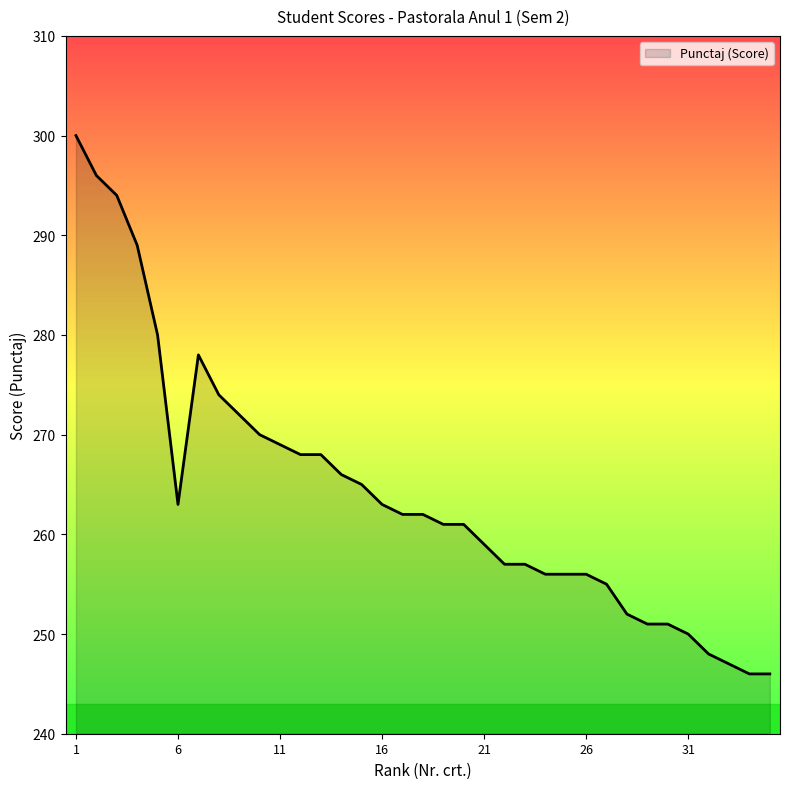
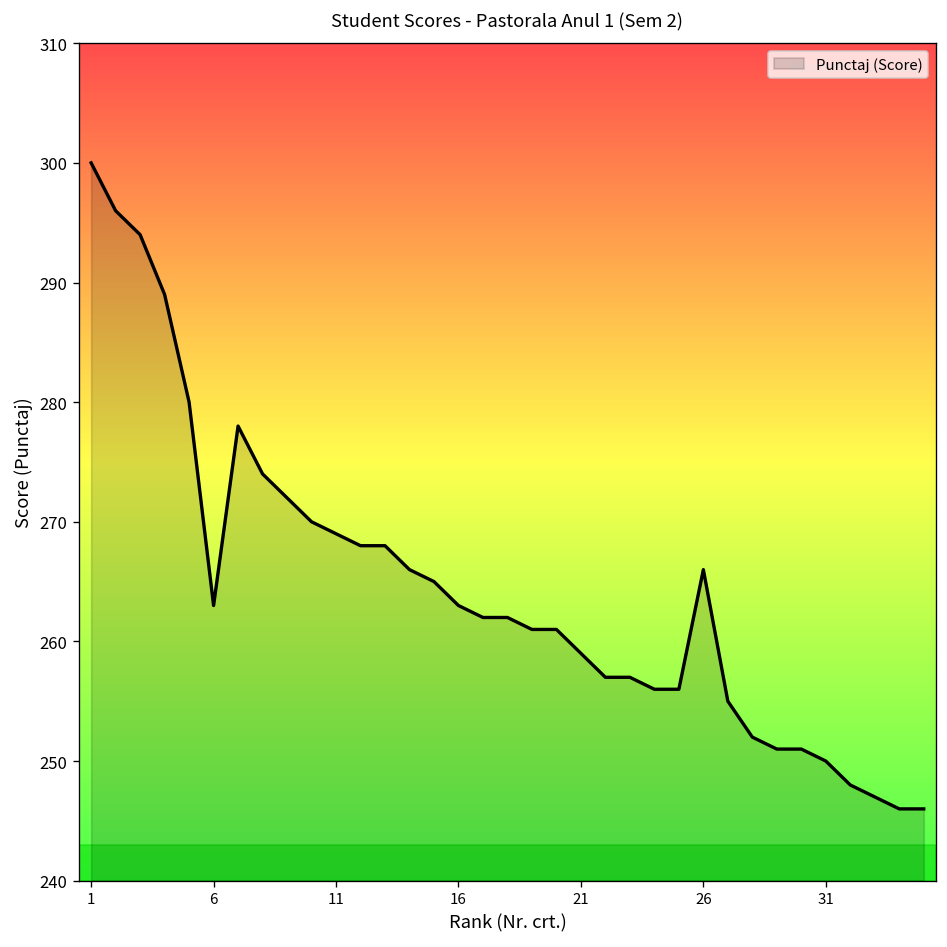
  {
    "1": 300,
    "6": 263,
    "11": 269,
    "16": 263,
    "21": 259,
-   "26": 256,
+   "26": 266,
    "31": 250
  }
